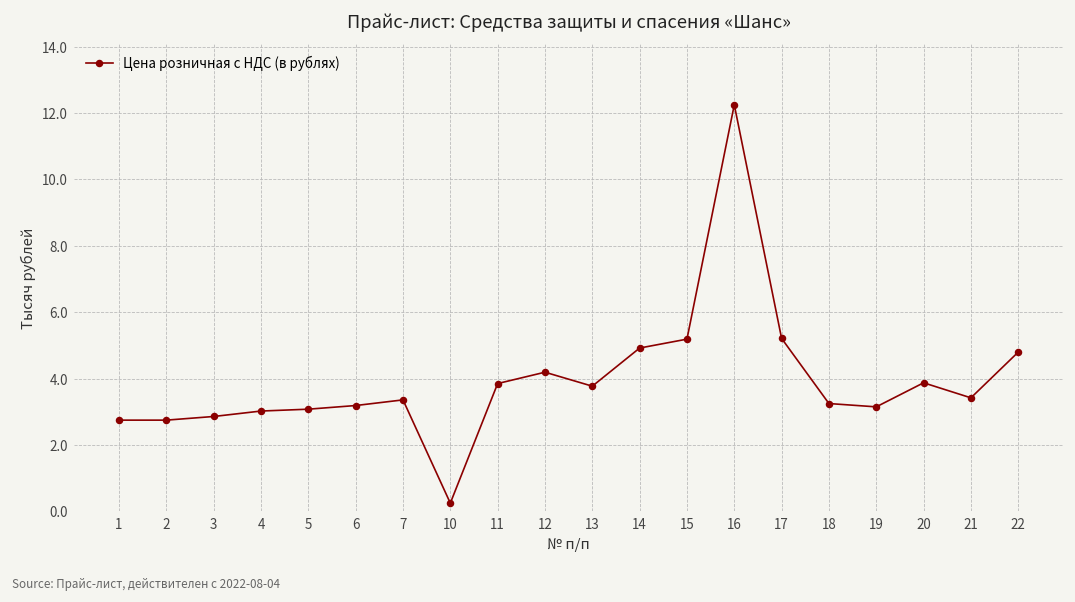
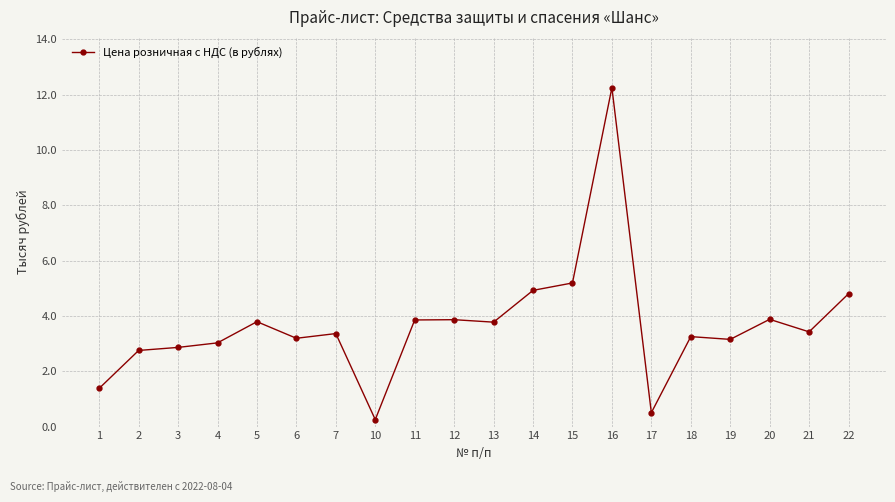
  {
-   "1": 2.8,
+   "1": 1.4,
    "2": 2.8,
    "3": 2.9,
    "4": 3.0,
-   "5": 3.1,
+   "5": 3.8,
    "6": 3.2,
    "7": 3.4,
    "10": 0.3,
    "11": 3.9,
-   "12": 4.2,
+   "12": 3.9,
    "13": 3.8,
    "14": 4.9,
    "15": 5.2,
    "16": 12.3,
-   "17": 5.2,
+   "17": 0.5,
    "18": 3.3,
    "19": 3.2,
    "20": 3.9,
    "21": 3.4,
    "22": 4.8
  }
